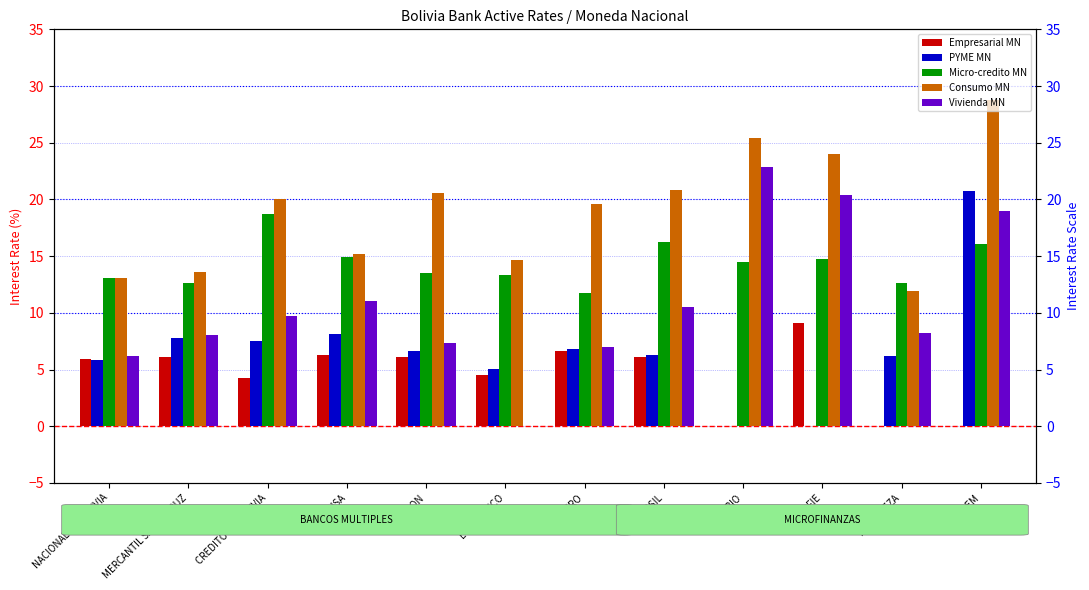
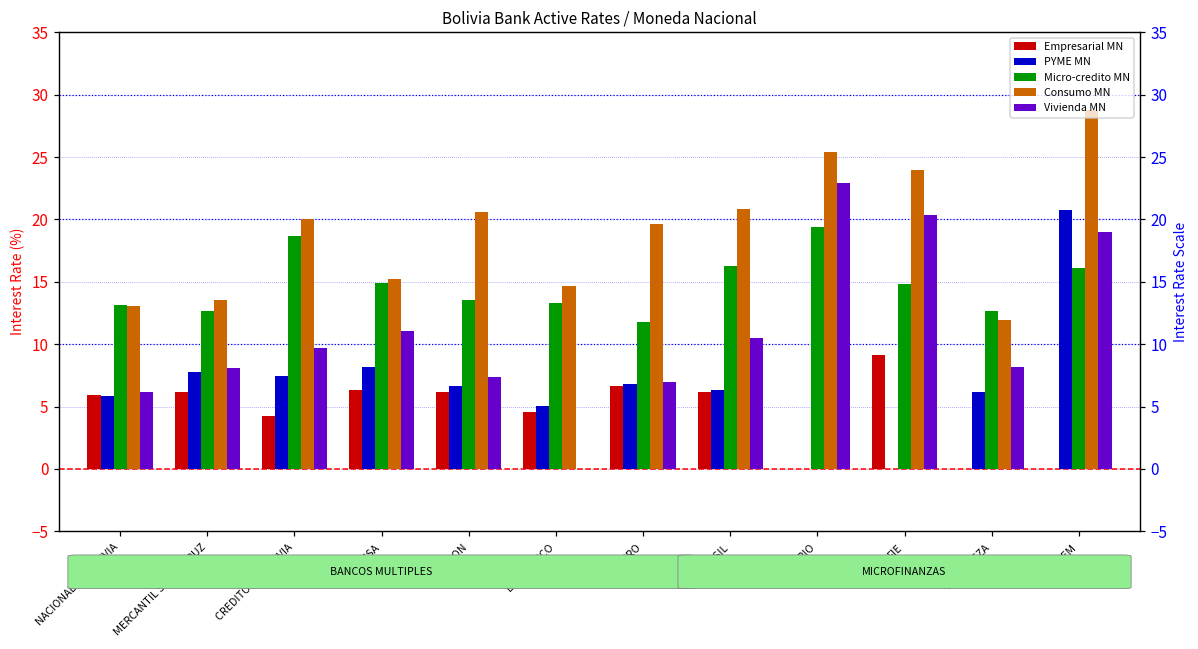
  {
    "Empresarial MN": {
      "NACIONAL DE BOLIVIA": 5.9,
      "MERCANTIL SANTA CRUZ": 6.1,
      "CREDITO DE BOLIVIA": 4.3,
      "BISA": 6.3,
      "UNION": 6.1,
      "ECONOMICO": 4.6,
      "GANADERO": 6.6,
      "FASSIL": 6.2,
      "SOLIDARIO": 0.0,
      "FIE": 9.1,
      "FORTALEZA": 0.0,
      "PRODEM": 0.0
    },
    "PYME MN": {
      "NACIONAL DE BOLIVIA": 5.8,
      "MERCANTIL SANTA CRUZ": 7.8,
      "CREDITO DE BOLIVIA": 7.5,
      "BISA": 8.1,
      "UNION": 6.6,
      "ECONOMICO": 5.1,
      "GANADERO": 6.8,
      "FASSIL": 6.3,
      "SOLIDARIO": 0.0,
      "FIE": 0.0,
      "FORTALEZA": 6.2,
      "PRODEM": 20.7
    },
    "Micro-credito MN": {
      "NACIONAL DE BOLIVIA": 13.1,
      "MERCANTIL SANTA CRUZ": 12.6,
      "CREDITO DE BOLIVIA": 18.7,
      "BISA": 14.9,
      "UNION": 13.5,
      "ECONOMICO": 13.3,
      "GANADERO": 11.7,
      "FASSIL": 16.3,
-     "SOLIDARIO": 14.5,
+     "SOLIDARIO": 19.4,
      "FIE": 14.8,
      "FORTALEZA": 12.7,
      "PRODEM": 16.1
    },
    "Consumo MN": {
      "NACIONAL DE BOLIVIA": 13.1,
      "MERCANTIL SANTA CRUZ": 13.6,
      "CREDITO DE BOLIVIA": 20.0,
      "BISA": 15.2,
      "UNION": 20.6,
      "ECONOMICO": 14.7,
      "GANADERO": 19.6,
      "FASSIL": 20.8,
      "SOLIDARIO": 25.4,
      "FIE": 24.0,
      "FORTALEZA": 11.9
    },
    "Vivienda MN": {
      "NACIONAL DE BOLIVIA": 6.2,
      "MERCANTIL SANTA CRUZ": 8.1,
      "CREDITO DE BOLIVIA": 9.7,
      "BISA": 11.0,
      "UNION": 7.4,
      "ECONOMICO": 0.0,
      "GANADERO": 7.0,
      "FASSIL": 10.5,
      "SOLIDARIO": 22.9,
      "FIE": 20.4,
      "FORTALEZA": 8.2,
      "PRODEM": 19.0
    }
  }
